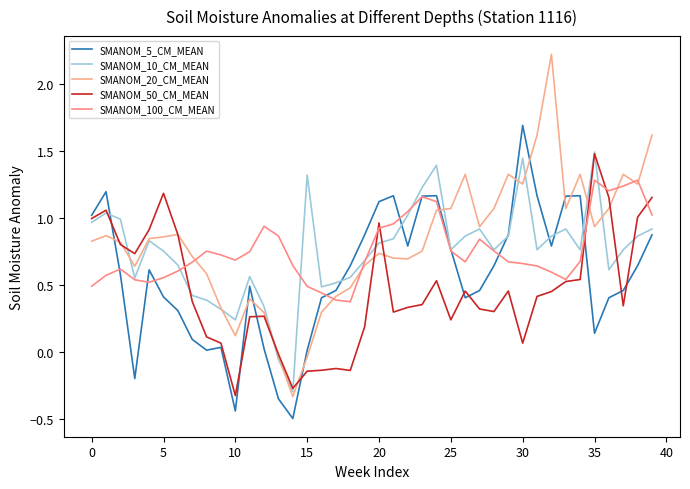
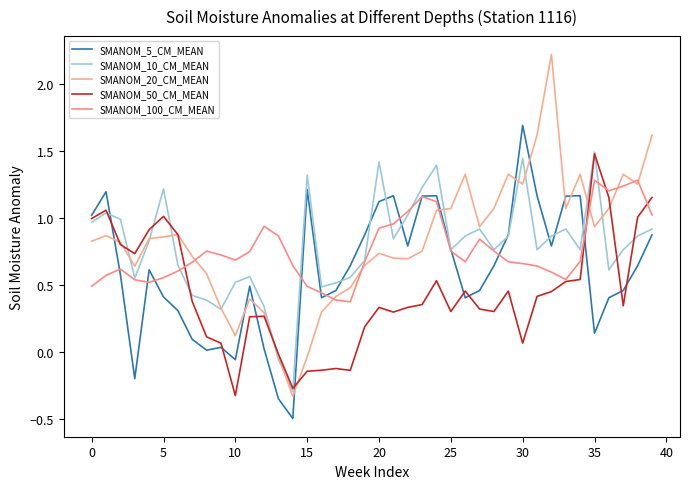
  {
    "SMANOM_5_CM_MEAN": {
      "0": 1.02,
      "5": 0.41,
-     "10": -0.44,
-     "15": 0.01,
+     "10": -0.06,
+     "15": 1.21,
      "20": 1.12,
      "30": 1.69,
      "35": 0.14
    },
    "SMANOM_10_CM_MEAN": {
      "0": 0.97,
-     "5": 0.75,
-     "10": 0.24,
+     "5": 1.22,
+     "10": 0.52,
      "15": 1.32,
-     "20": 0.81,
+     "20": 1.42,
      "30": 1.45
    },
    "SMANOM_50_CM_MEAN": {
      "0": 1.00,
-     "5": 1.18,
+     "5": 1.01,
      "10": -0.33,
      "15": -0.14,
-     "20": 0.96,
-     "25": 0.24,
+     "20": 0.33,
+     "25": 0.30,
      "30": 0.07
    }
  }
